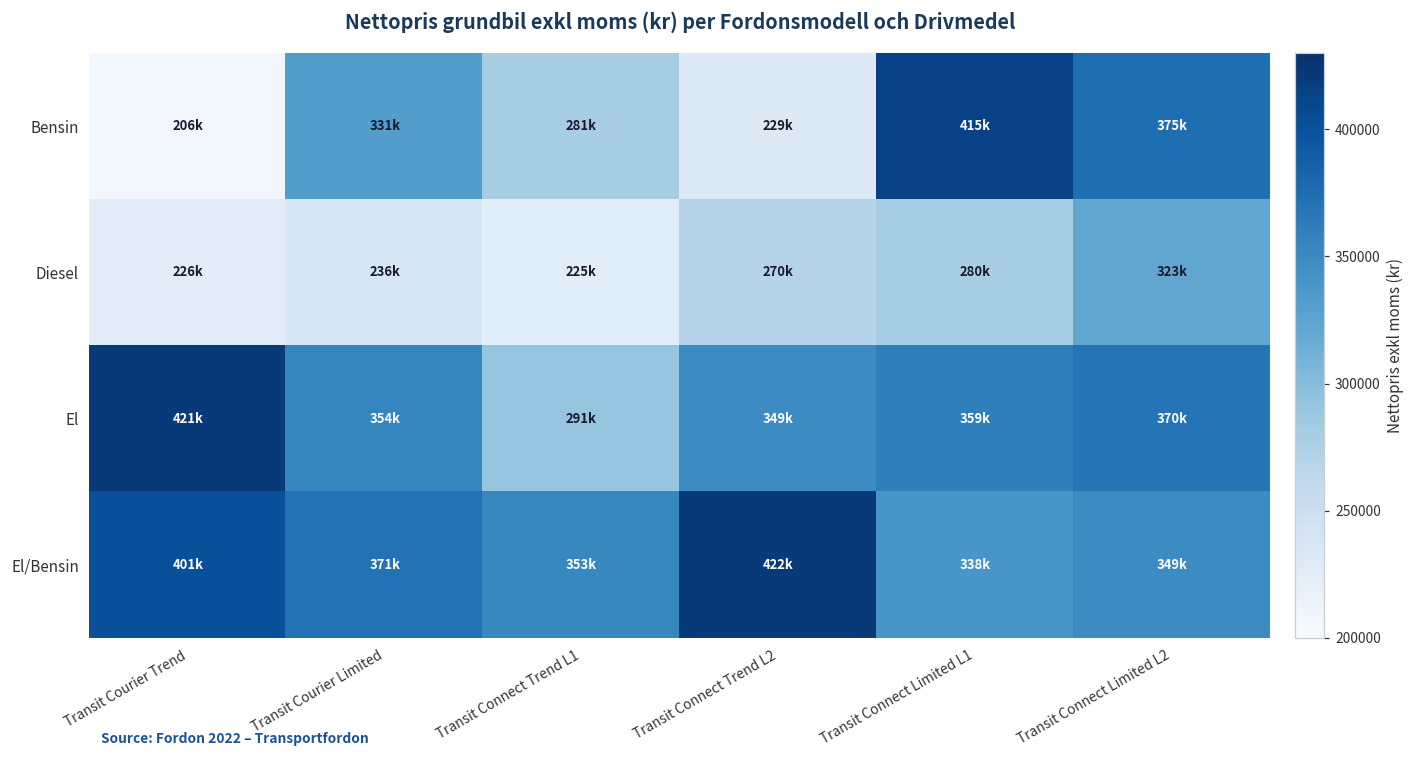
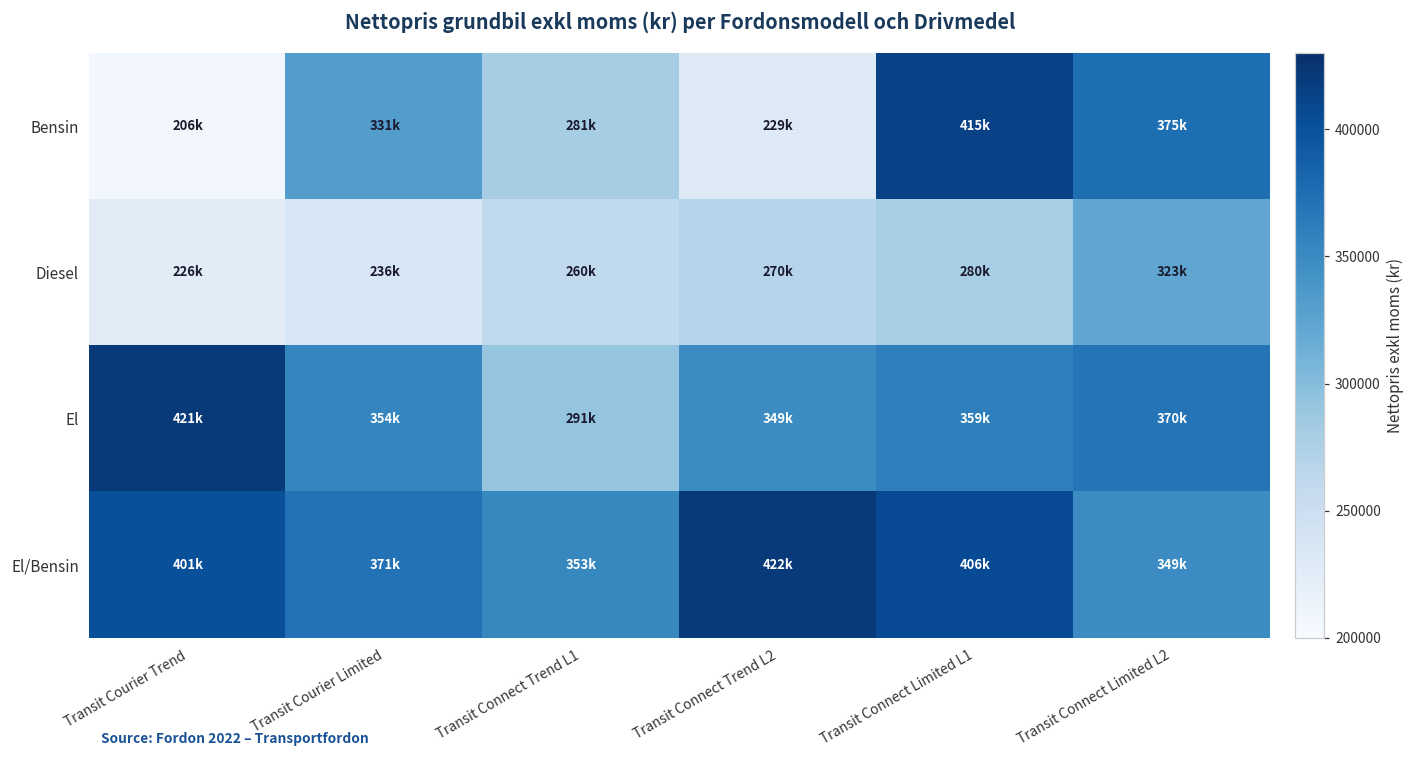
  {
    "Bensin": {
      "Transit Courier Trend": "206k",
      "Transit Courier Limited": "331k",
      "Transit Connect Trend L1": "281k",
      "Transit Connect Trend L2": "229k",
      "Transit Connect Limited L1": "415k",
      "Transit Connect Limited L2": "375k"
    },
    "Diesel": {
      "Transit Courier Trend": "226k",
      "Transit Courier Limited": "236k",
-     "Transit Connect Trend L1": "225k",
+     "Transit Connect Trend L1": "260k",
      "Transit Connect Trend L2": "270k",
      "Transit Connect Limited L1": "280k",
      "Transit Connect Limited L2": "323k"
    },
    "El": {
      "Transit Courier Trend": "421k",
      "Transit Courier Limited": "354k",
      "Transit Connect Trend L1": "291k",
      "Transit Connect Trend L2": "349k",
      "Transit Connect Limited L1": "359k",
      "Transit Connect Limited L2": "370k"
    },
    "El/Bensin": {
      "Transit Courier Trend": "401k",
      "Transit Courier Limited": "371k",
      "Transit Connect Trend L1": "353k",
      "Transit Connect Trend L2": "422k",
-     "Transit Connect Limited L1": "338k",
+     "Transit Connect Limited L1": "406k",
      "Transit Connect Limited L2": "349k"
    }
  }
